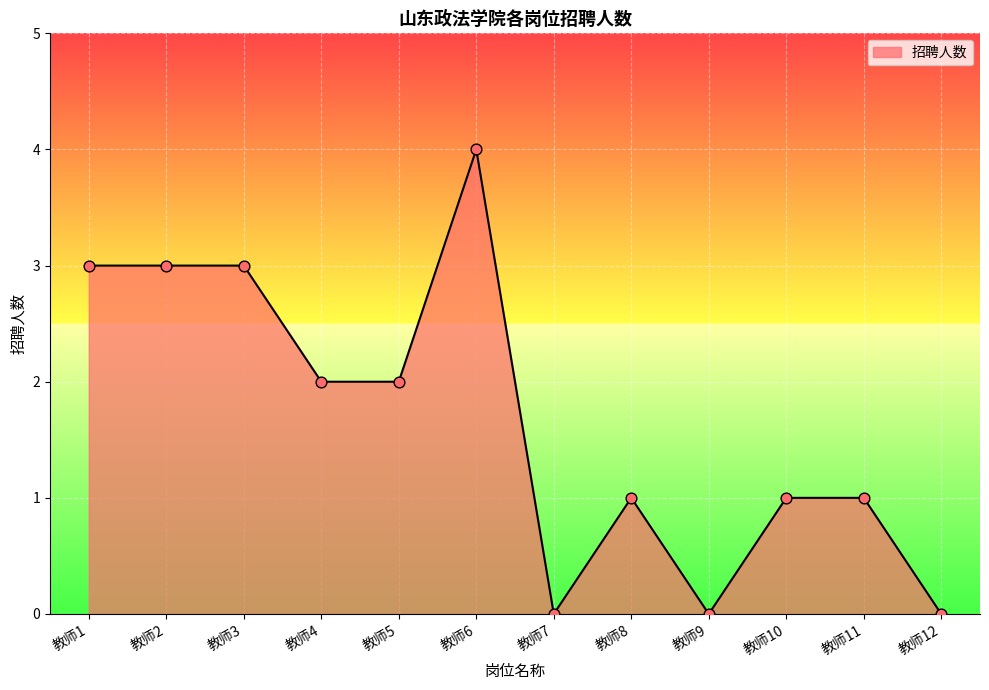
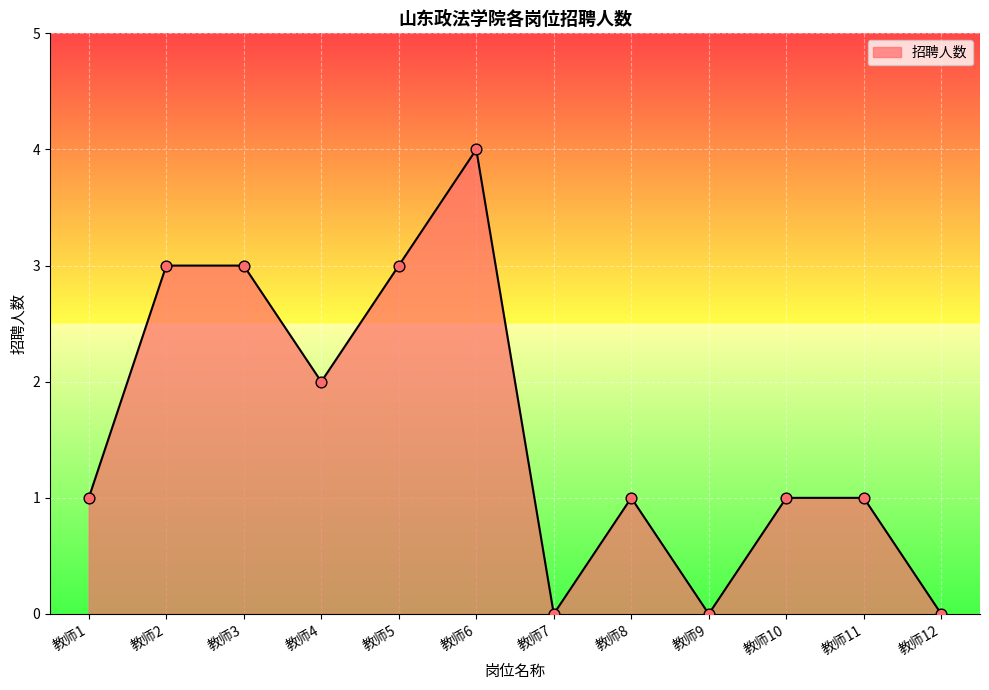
  {
-   "教师1": 3,
+   "教师1": 1,
    "教师2": 3,
    "教师3": 3,
    "教师4": 2,
-   "教师5": 2,
+   "教师5": 3,
    "教师6": 4,
    "教师7": 0,
    "教师8": 1,
    "教师9": 0,
    "教师10": 1,
    "教师11": 1,
    "教师12": 0
  }
